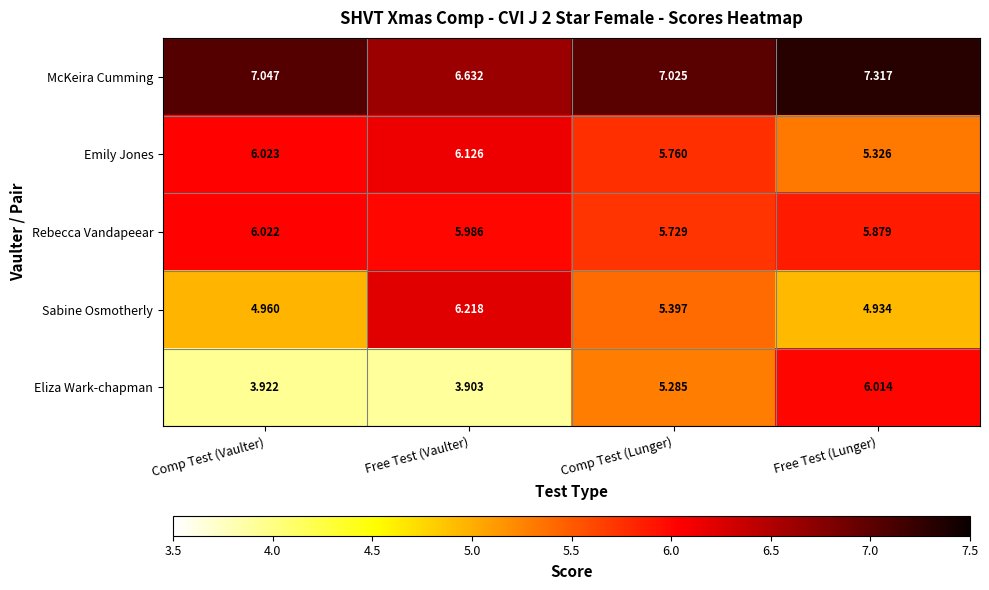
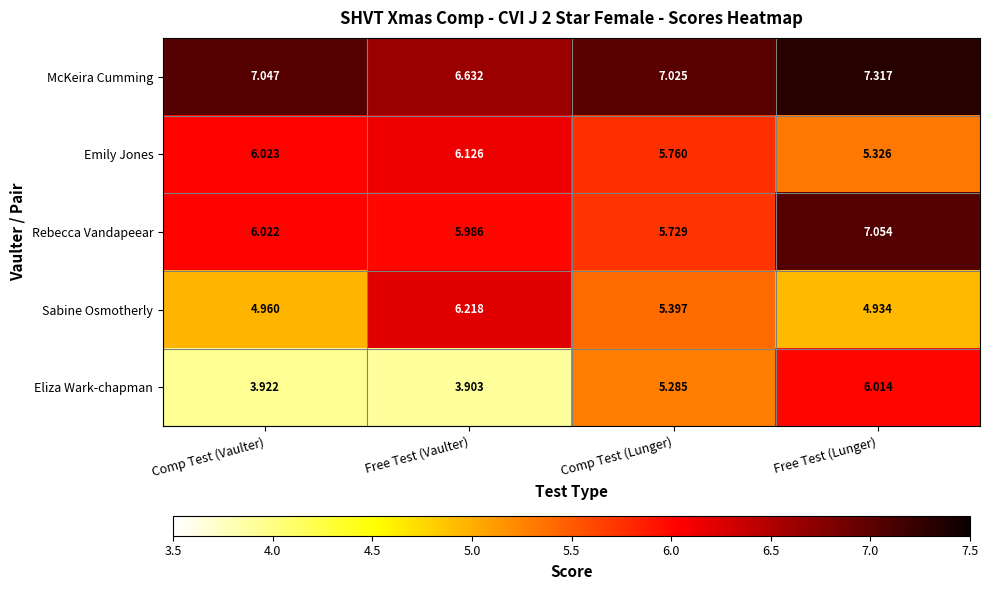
  {
    "McKeira Cumming": {
      "Comp Test (Vaulter)": 7.047,
      "Free Test (Vaulter)": 6.632,
      "Comp Test (Lunger)": 7.025,
      "Free Test (Lunger)": 7.317
    },
    "Emily Jones": {
      "Comp Test (Vaulter)": 6.023,
      "Free Test (Vaulter)": 6.126,
      "Comp Test (Lunger)": 5.760,
      "Free Test (Lunger)": 5.326
    },
    "Rebecca Vandapeear": {
      "Comp Test (Vaulter)": 6.022,
      "Free Test (Vaulter)": 5.986,
      "Comp Test (Lunger)": 5.729,
-     "Free Test (Lunger)": 5.879
+     "Free Test (Lunger)": 7.054
    },
    "Sabine Osmotherly": {
      "Comp Test (Vaulter)": 4.960,
      "Free Test (Vaulter)": 6.218,
      "Comp Test (Lunger)": 5.397,
      "Free Test (Lunger)": 4.934
    },
    "Eliza Wark-chapman": {
      "Comp Test (Vaulter)": 3.922,
      "Free Test (Vaulter)": 3.903,
      "Comp Test (Lunger)": 5.285,
      "Free Test (Lunger)": 6.014
    }
  }
